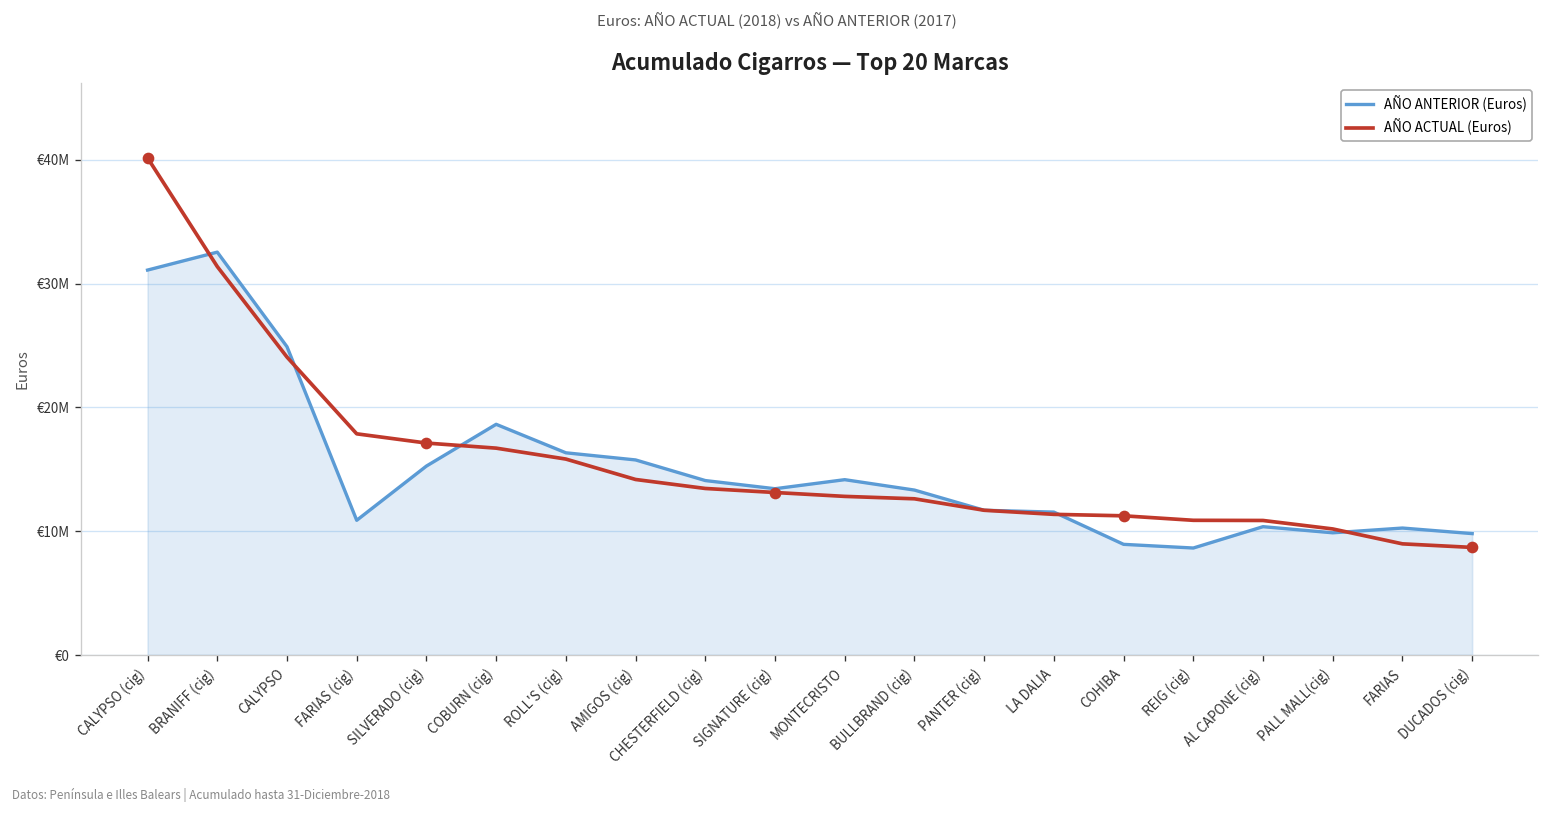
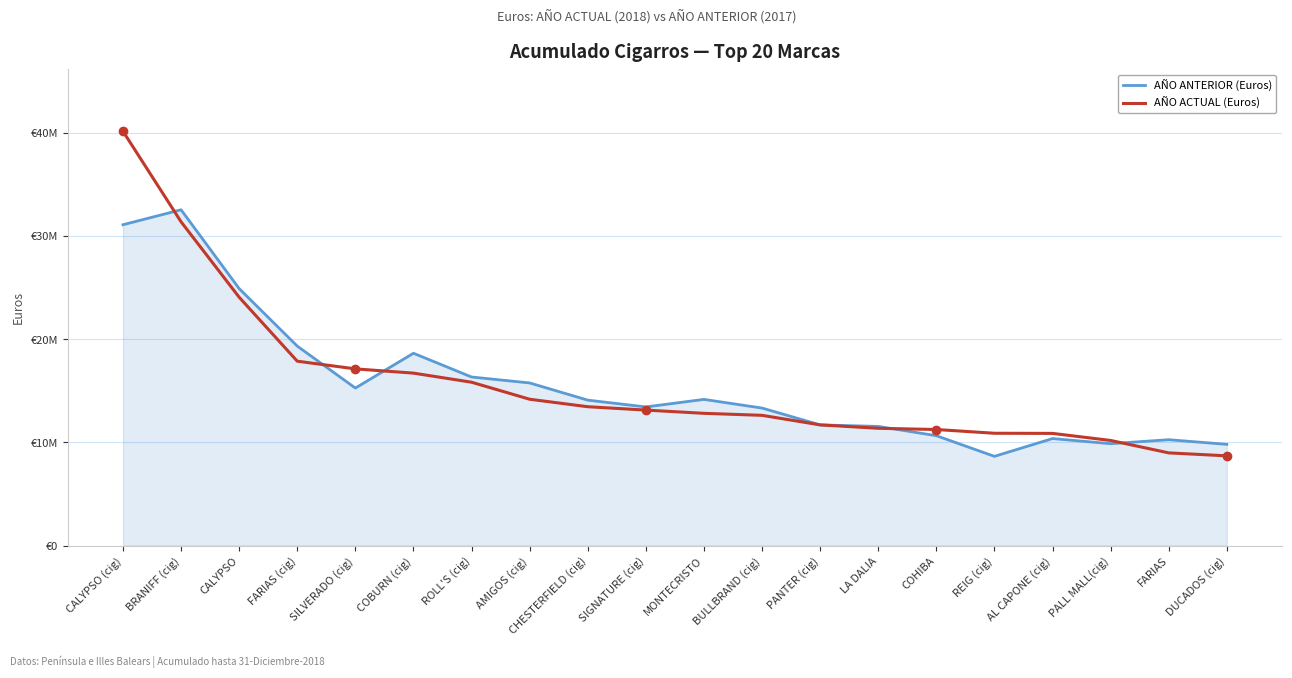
  {
    "AÑO ANTERIOR (Euros)": {
      "CALYPSO (cig)": "€31100000",
      "BRANIFF (cig)": "€32500000",
      "CALYPSO": "€24900000",
-     "FARIAS (cig)": "€10900000",
+     "FARIAS (cig)": "€19300000",
      "SILVERADO (cig)": "€15300000",
      "COBURN (cig)": "€18600000",
      "ROLL'S (cig)": "€16300000",
      "AMIGOS (cig)": "€15800000",
      "CHESTERFIELD (cig)": "€14100000",
      "SIGNATURE (cig)": "€13400000",
      "MONTECRISTO": "€14200000",
      "BULLBRAND (cig)": "€13300000",
-     "COHIBA": "€8900000",
+     "COHIBA": "€10600000",
      "REIG (cig)": "€8600000",
      "AL CAPONE (cig)": "€10400000",
      "PALL MALL(cig)": "€9900000",
      "FARIAS": "€10300000",
      "DUCADOS (cig)": "€9800000"
    }
  }
